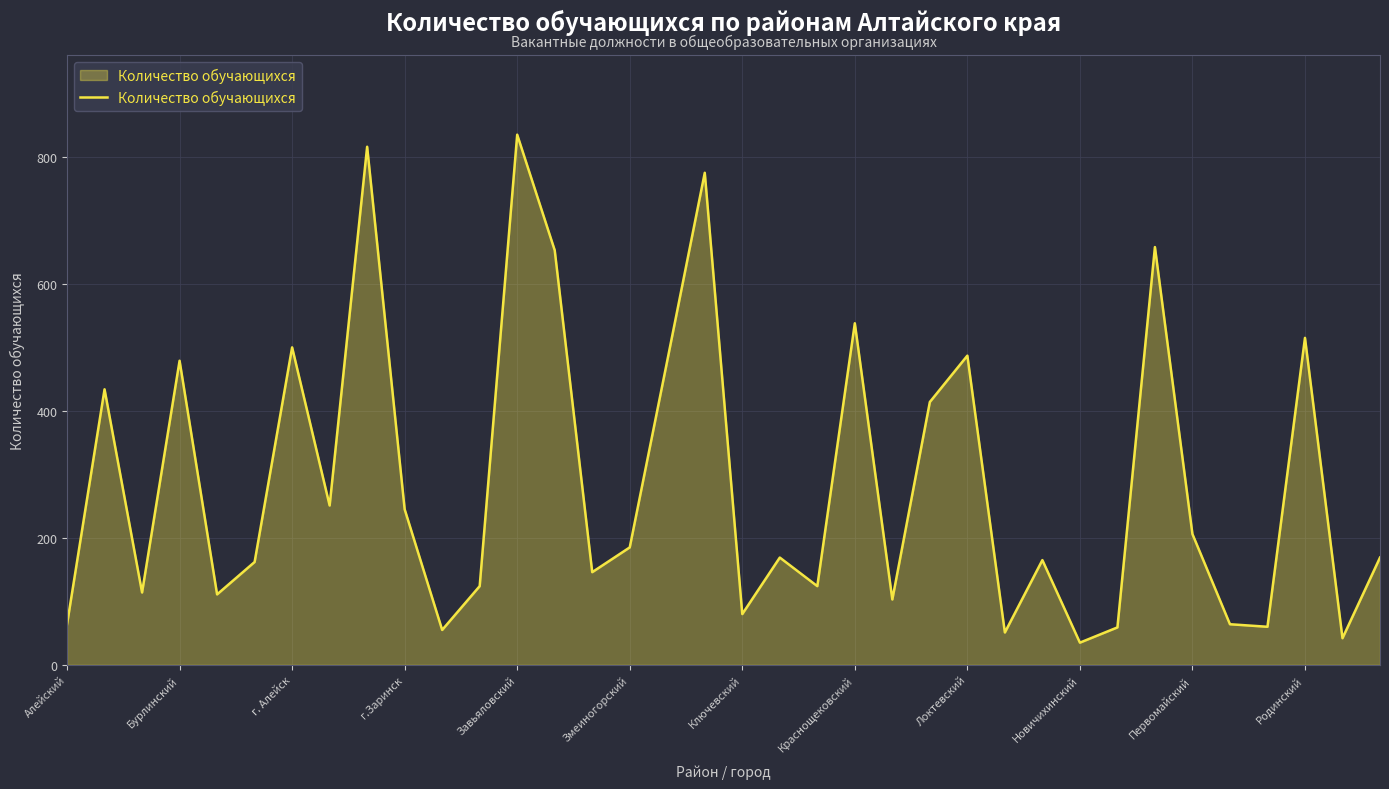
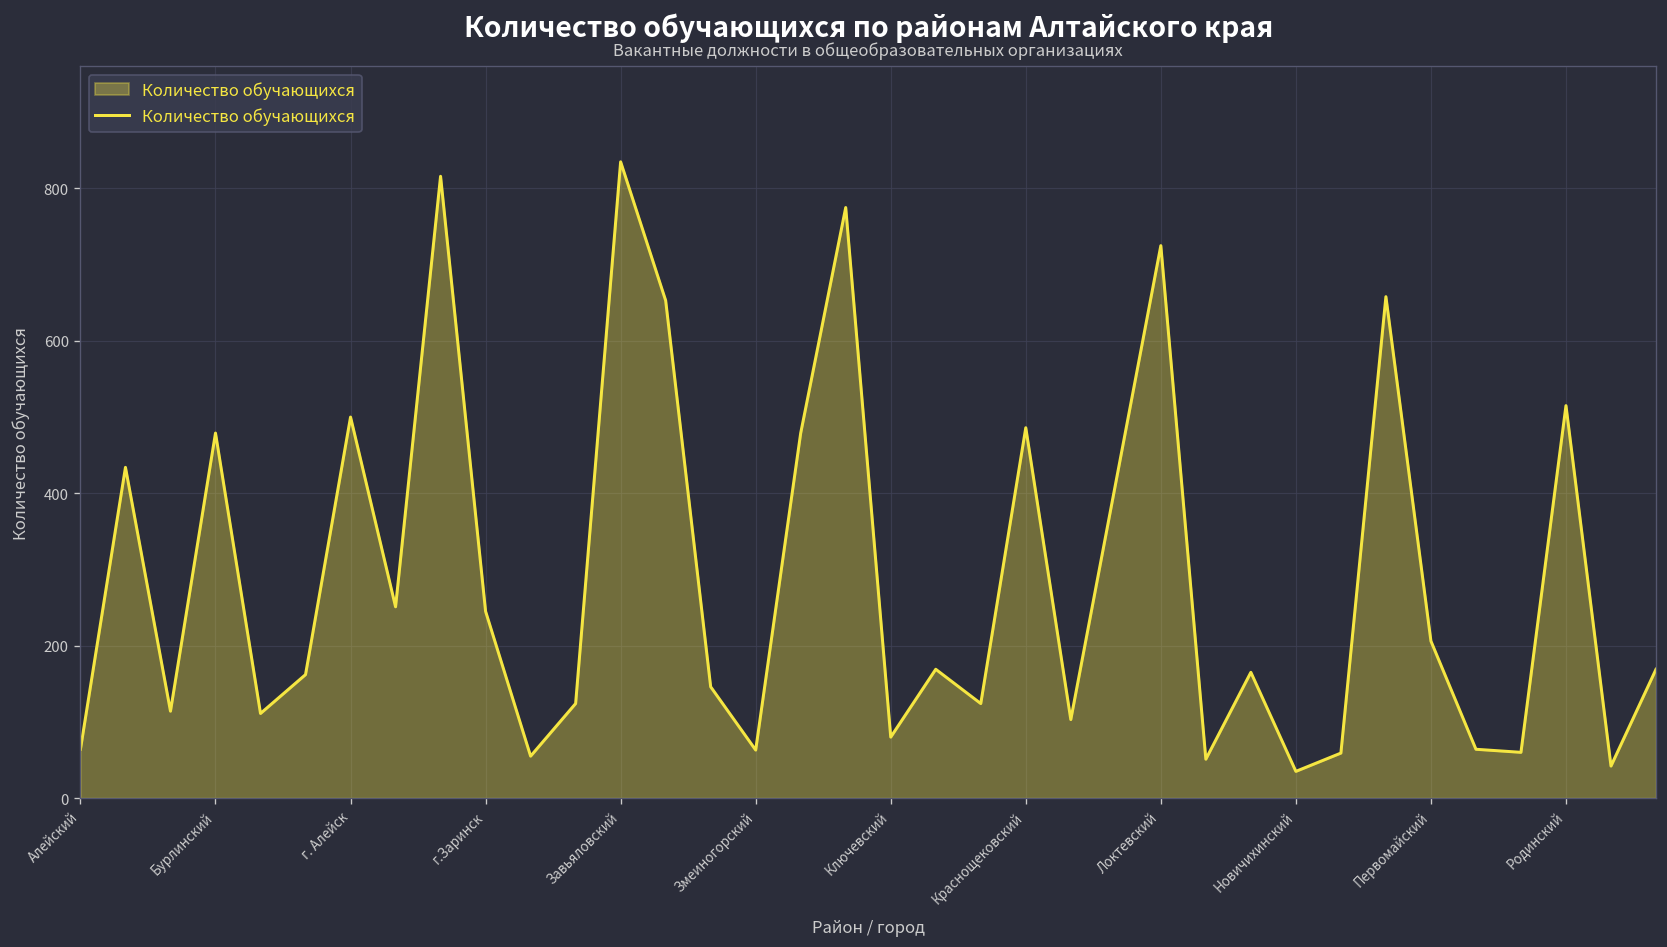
  {
    "Алейский": 60,
    "Бурлинский": 480,
    "г. Алейск": 500,
    "г.Заринск": 250,
    "Завьяловский": 840,
-   "Змеиногорский": 190,
+   "Змеиногорский": 60,
    "Ключевский": 80,
-   "Краснощековский": 540,
-   "Локтевский": 490,
+   "Краснощековский": 490,
+   "Локтевский": 730,
    "Новичихинский": 40,
    "Первомайский": 210,
    "Родинский": 520
  }
